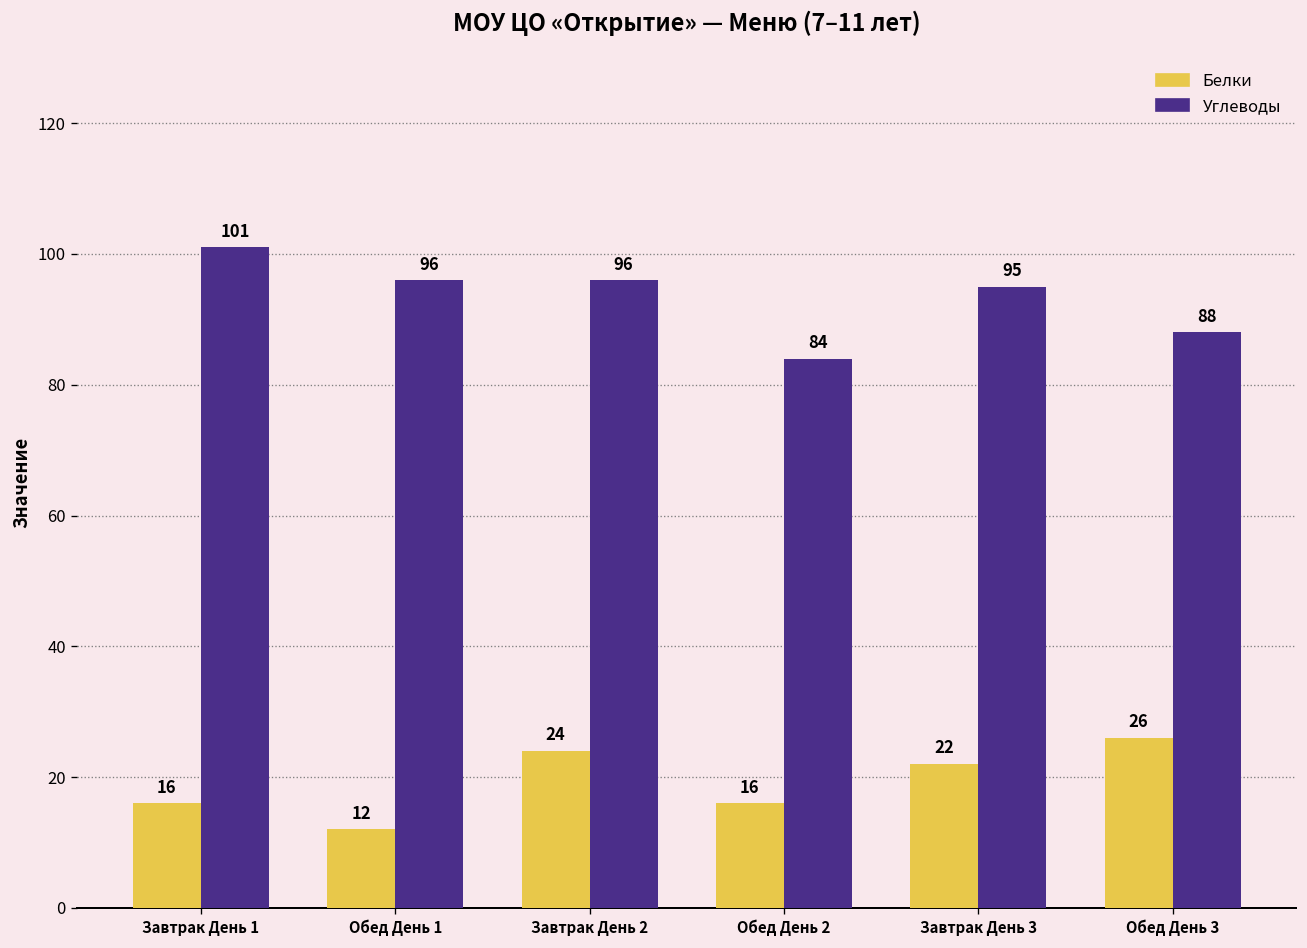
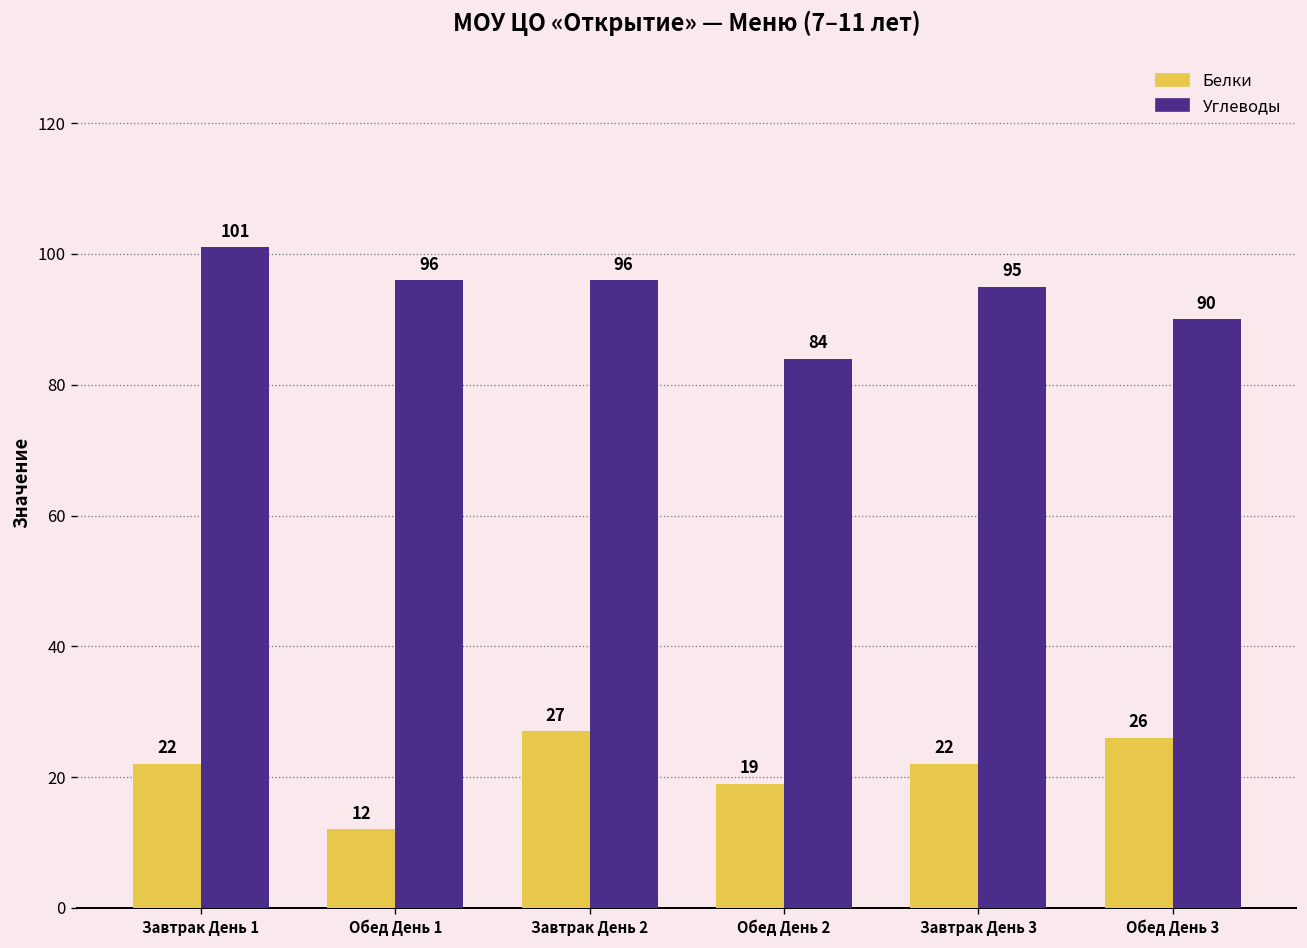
  {
    "Белки": {
-     "Завтрак День 1": 16,
+     "Завтрак День 1": 22,
      "Обед День 1": 12,
-     "Завтрак День 2": 24,
-     "Обед День 2": 16,
+     "Завтрак День 2": 27,
+     "Обед День 2": 19,
      "Завтрак День 3": 22,
      "Обед День 3": 26
    },
    "Углеводы": {
      "Завтрак День 1": 101,
      "Обед День 1": 96,
      "Завтрак День 2": 96,
      "Обед День 2": 84,
      "Завтрак День 3": 95,
-     "Обед День 3": 88
+     "Обед День 3": 90
    }
  }
